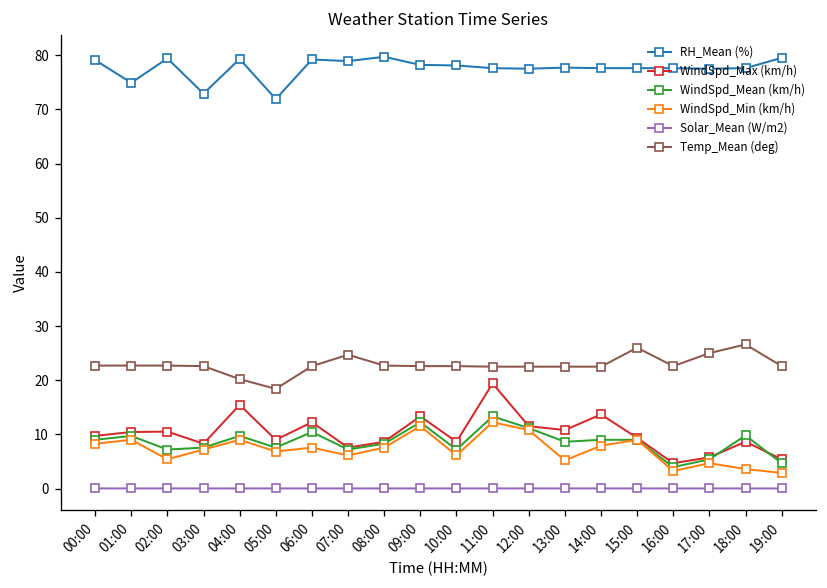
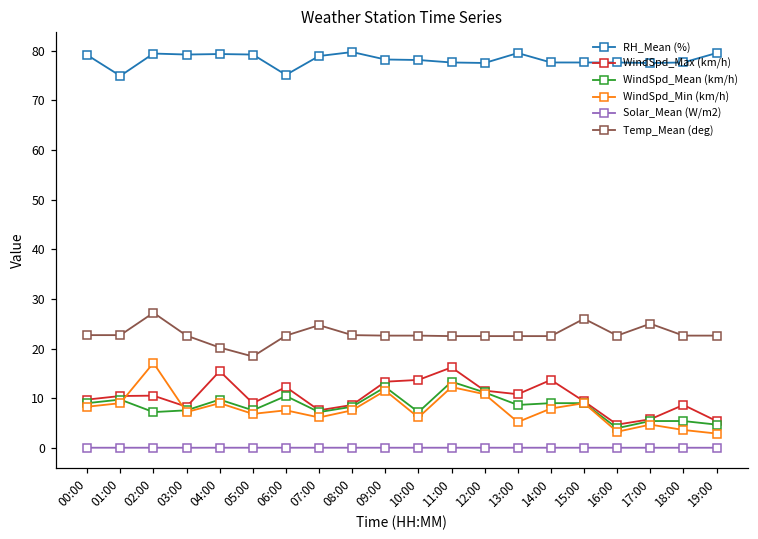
  {
    "RH_Mean (%)": {
      "00:00": 79,
      "01:00": 75,
      "02:00": 79,
-     "03:00": 73,
+     "03:00": 79,
      "04:00": 79,
-     "05:00": 72,
-     "06:00": 79,
+     "05:00": 79,
+     "06:00": 75,
      "07:00": 79,
      "08:00": 80,
      "09:00": 78,
      "10:00": 78,
      "11:00": 78,
      "12:00": 78,
-     "13:00": 78,
+     "13:00": 80,
      "14:00": 78,
      "15:00": 78,
      "16:00": 78,
      "17:00": 78,
      "18:00": 78,
      "19:00": 80
    },
    "WindSpd_Max (km/h)": {
      "00:00": 10,
      "01:00": 10,
      "02:00": 11,
      "03:00": 8,
      "04:00": 15,
      "05:00": 9,
      "06:00": 12,
      "09:00": 13,
-     "10:00": 9,
-     "11:00": 19,
+     "10:00": 14,
+     "11:00": 16,
      "13:00": 11,
      "14:00": 14,
      "16:00": 5,
      "18:00": 9,
      "19:00": 5
    },
    "WindSpd_Mean (km/h)": {
      "00:00": 9,
      "01:00": 10,
      "02:00": 7,
      "04:00": 10,
      "05:00": 8,
      "06:00": 10,
      "09:00": 12,
      "10:00": 7,
      "11:00": 13,
      "13:00": 9,
      "14:00": 9,
      "16:00": 4,
-     "18:00": 10,
+     "18:00": 5,
      "19:00": 5
    },
    "WindSpd_Min (km/h)": {
      "00:00": 8,
      "01:00": 9,
-     "02:00": 5,
+     "02:00": 17,
      "04:00": 9,
      "05:00": 7,
      "06:00": 8,
      "07:00": 6,
      "08:00": 8,
      "09:00": 12,
      "10:00": 6,
      "11:00": 12,
      "13:00": 5,
      "14:00": 8,
      "16:00": 3,
      "17:00": 5,
      "18:00": 4,
      "19:00": 3
    },
    "Solar_Mean (W/m2)": {
      "00:00": 0,
      "01:00": 0,
      "02:00": 0,
      "03:00": 0,
      "04:00": 0,
      "05:00": 0,
      "06:00": 0,
      "07:00": 0,
      "08:00": 0,
      "09:00": 0,
      "10:00": 0,
      "11:00": 0,
      "12:00": 0,
      "13:00": 0,
      "14:00": 0,
      "15:00": 0,
      "16:00": 0,
      "17:00": 0,
      "18:00": 0,
      "19:00": 0
    },
    "Temp_Mean (deg)": {
      "00:00": 23,
      "01:00": 23,
-     "02:00": 23,
+     "02:00": 27,
      "03:00": 23,
      "04:00": 20,
      "05:00": 18,
      "06:00": 23,
      "07:00": 25,
      "08:00": 23,
      "09:00": 23,
      "10:00": 23,
      "11:00": 23,
      "12:00": 23,
      "13:00": 23,
      "14:00": 23,
      "15:00": 26,
      "16:00": 23,
      "17:00": 25,
-     "18:00": 27,
+     "18:00": 23,
      "19:00": 23
    }
  }
